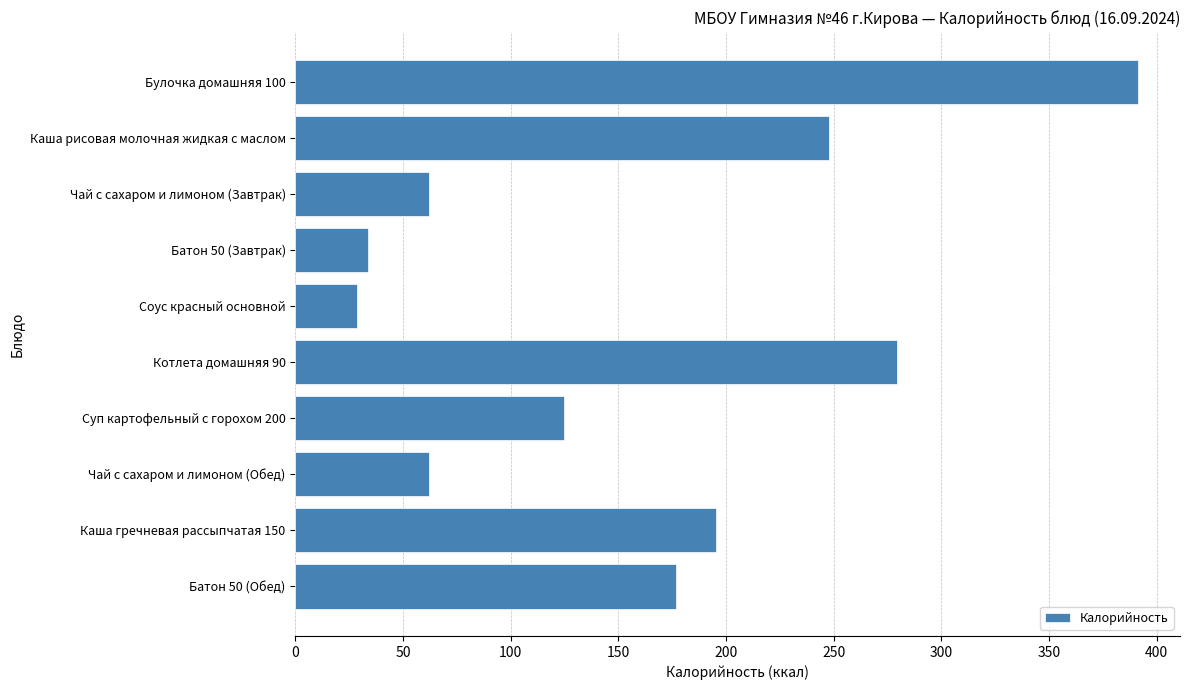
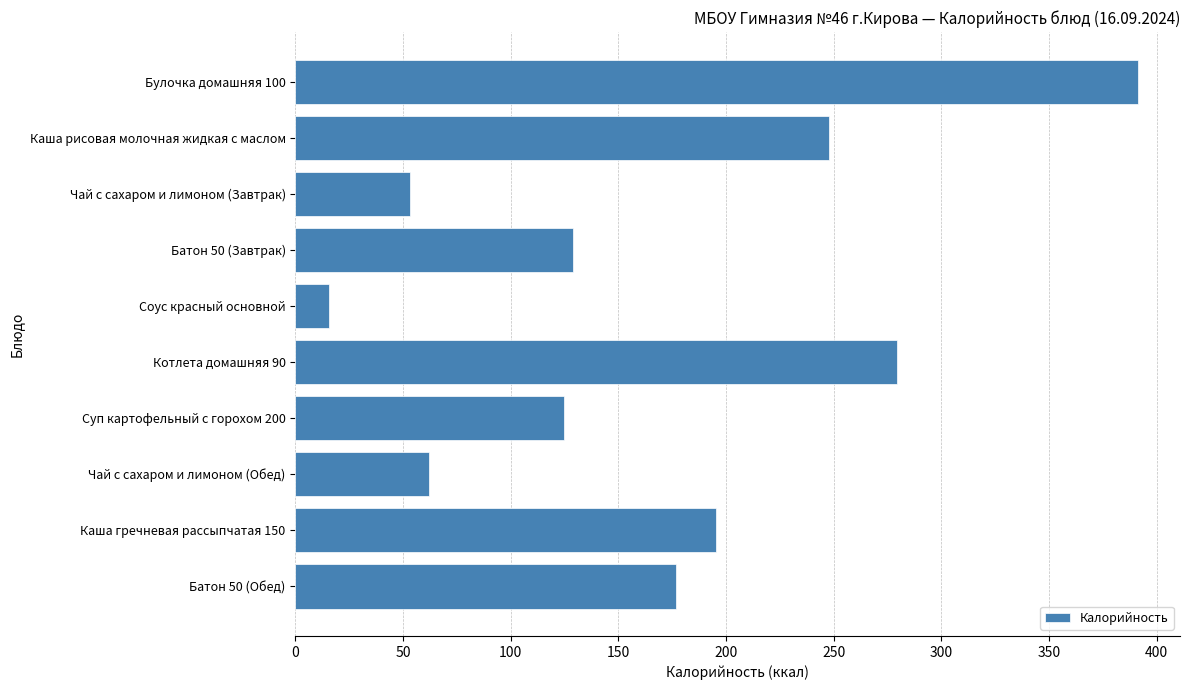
  {
    "Булочка домашняя 100": 391,
    "Каша рисовая молочная жидкая с маслом": 248,
-   "Чай с сахаром и лимоном (Завтрак)": 62,
-   "Батон 50 (Завтрак)": 34,
-   "Соус красный основной": 28,
+   "Чай с сахаром и лимоном (Завтрак)": 53,
+   "Батон 50 (Завтрак)": 129,
+   "Соус красный основной": 16,
    "Котлета домашняя 90": 279,
    "Суп картофельный с горохом 200": 125,
    "Чай с сахаром и лимоном (Обед)": 62,
    "Каша гречневая рассыпчатая 150": 195,
    "Батон 50 (Обед)": 177
  }
